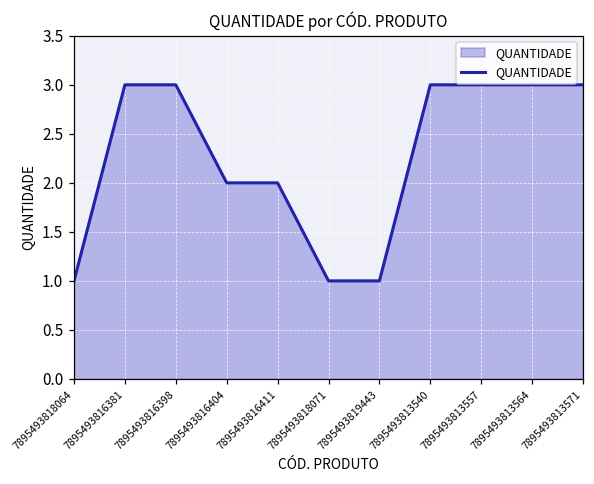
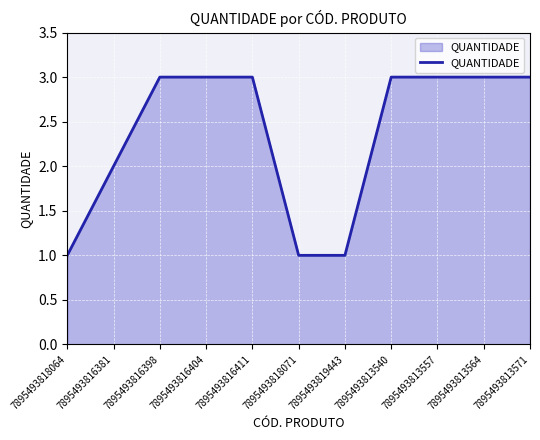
  {
    "7895493818064": 1,
-   "7895493816381": 3,
+   "7895493816381": 2,
    "7895493816398": 3,
-   "7895493816404": 2,
-   "7895493816411": 2,
+   "7895493816404": 3,
+   "7895493816411": 3,
    "7895493818071": 1,
    "7895493819443": 1,
    "7895493813540": 3,
    "7895493813557": 3,
    "7895493813564": 3,
    "7895493813571": 3
  }
